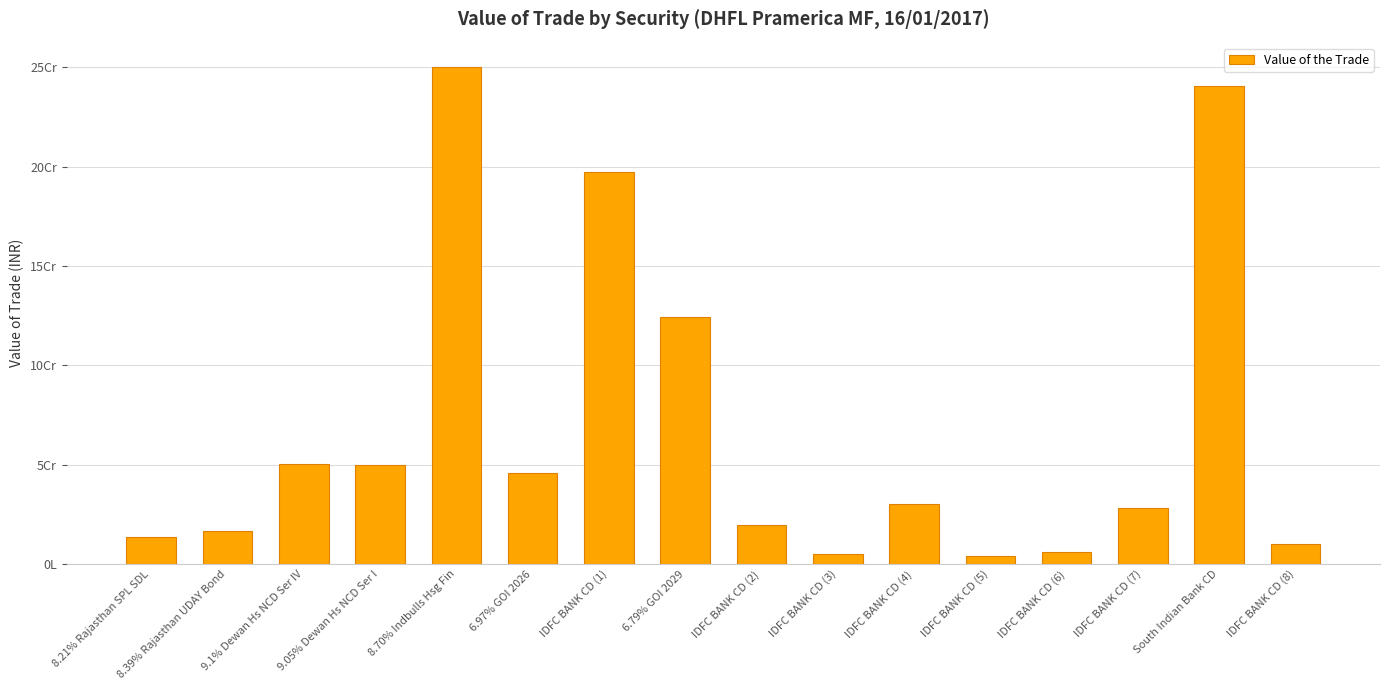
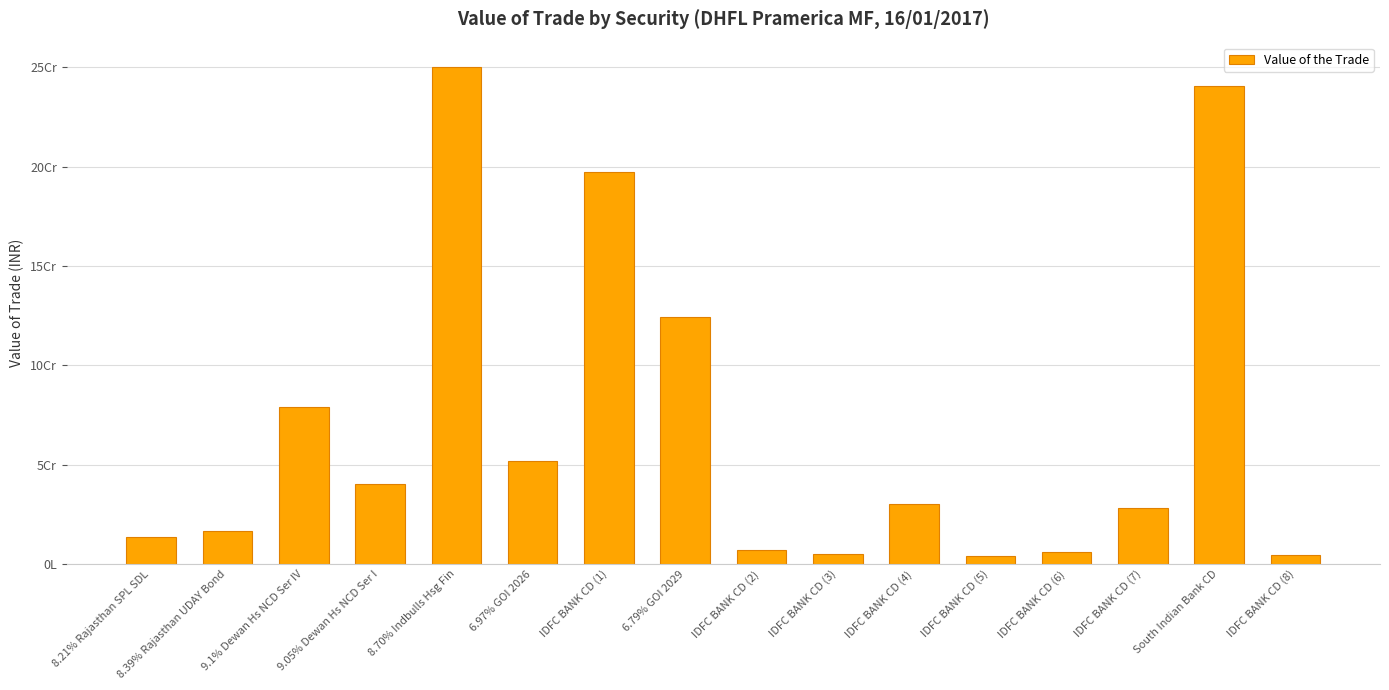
  {
    "8.21% Rajasthan SPL SDL": "1.3Cr",
    "8.39% Rajasthan UDAY Bond": "1.6Cr",
-   "9.1% Dewan Hs NCD Ser IV": "5.0Cr",
-   "9.05% Dewan Hs NCD Ser I": "5.0Cr",
+   "9.1% Dewan Hs NCD Ser IV": "7.9Cr",
+   "9.05% Dewan Hs NCD Ser I": "4.0Cr",
    "8.70% Indbulls Hsg Fin": "25.0Cr",
-   "6.97% GOI 2026": "4.6Cr",
+   "6.97% GOI 2026": "5.2Cr",
    "IDFC BANK CD (1)": "19.7Cr",
    "6.79% GOI 2029": "12.4Cr",
-   "IDFC BANK CD (2)": "2.0Cr",
+   "IDFC BANK CD (2)": "0.7Cr",
    "IDFC BANK CD (3)": "0.5Cr",
    "IDFC BANK CD (4)": "3.0Cr",
    "IDFC BANK CD (5)": "0.4Cr",
    "IDFC BANK CD (6)": "0.6Cr",
    "IDFC BANK CD (7)": "2.8Cr",
    "South Indian Bank CD": "24.1Cr",
-   "IDFC BANK CD (8)": "1.0Cr"
+   "IDFC BANK CD (8)": "0.4Cr"
  }
